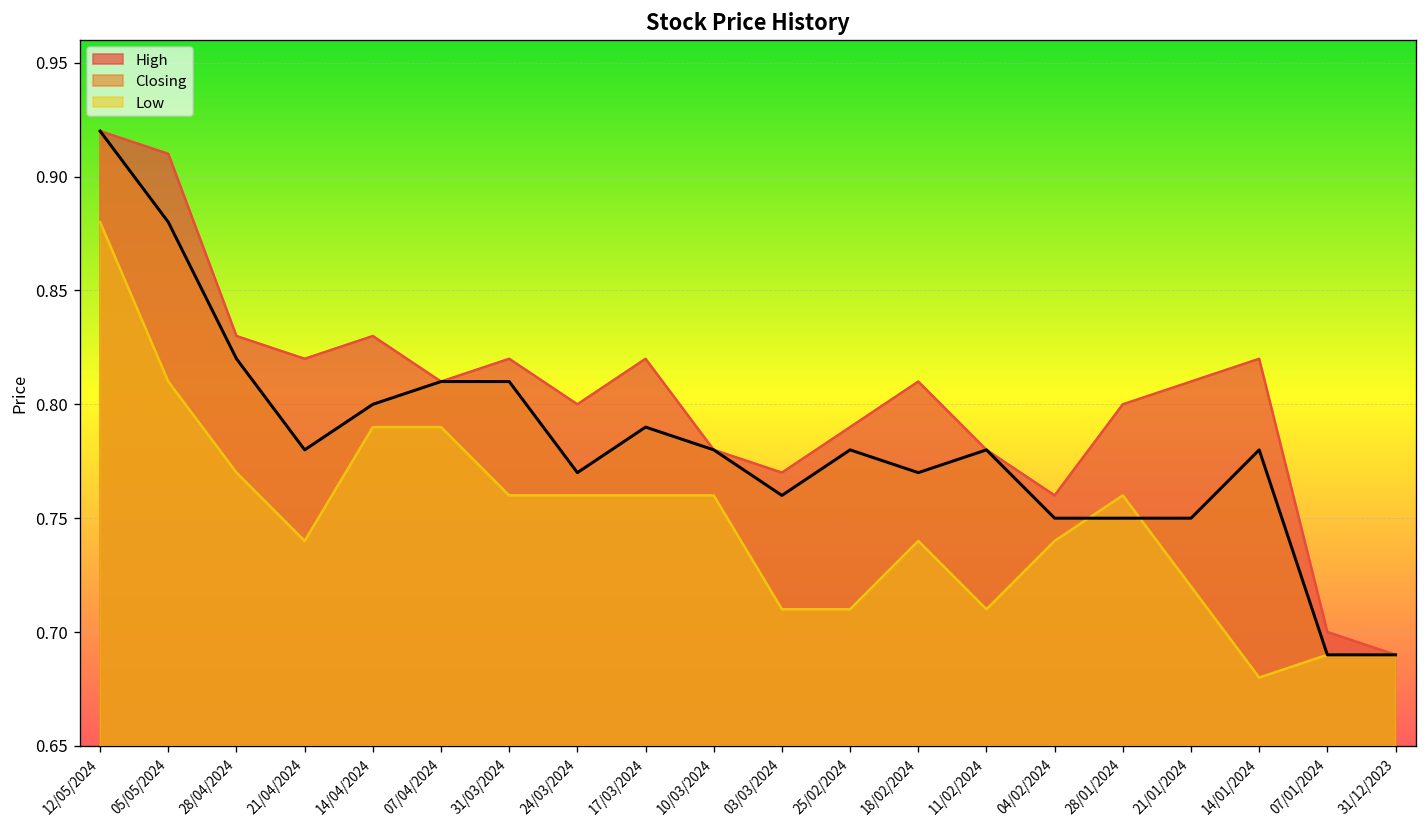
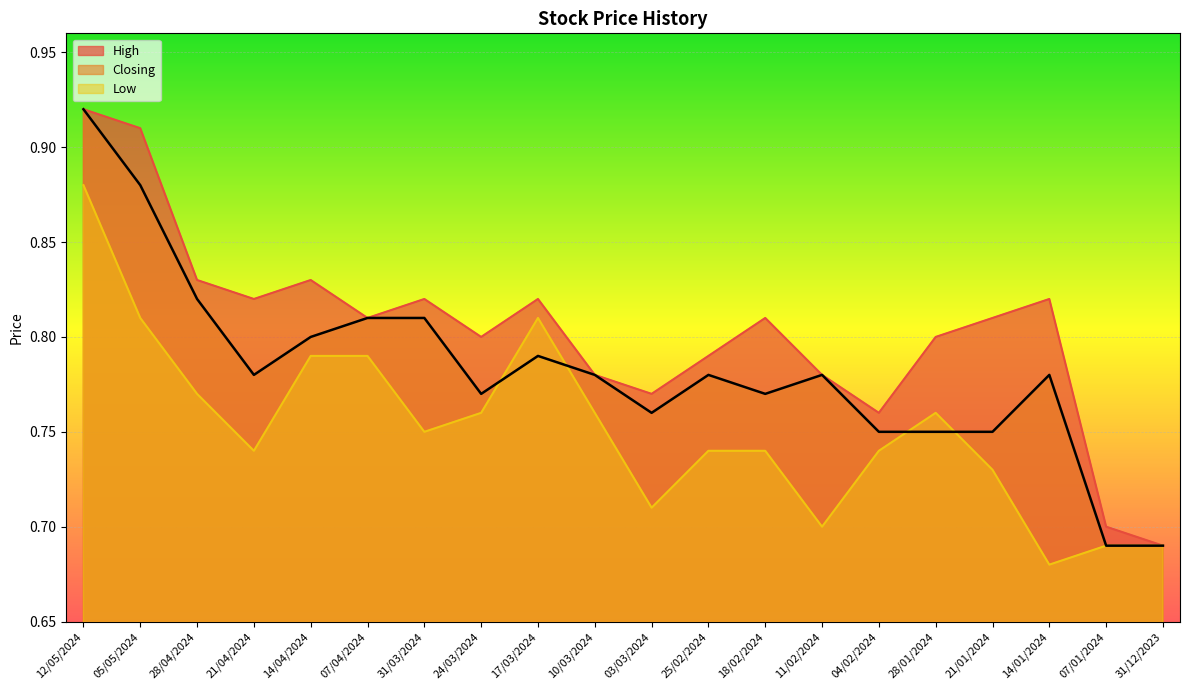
  {
    "Low": {
      "12/05/2024": 0.88,
      "05/05/2024": 0.81,
      "28/04/2024": 0.77,
      "21/04/2024": 0.74,
      "14/04/2024": 0.79,
      "07/04/2024": 0.79,
-     "31/03/2024": 0.76,
+     "31/03/2024": 0.75,
      "24/03/2024": 0.76,
-     "17/03/2024": 0.76,
+     "17/03/2024": 0.81,
      "10/03/2024": 0.76,
      "03/03/2024": 0.71,
-     "25/02/2024": 0.71,
+     "25/02/2024": 0.74,
      "18/02/2024": 0.74,
-     "11/02/2024": 0.71,
+     "11/02/2024": 0.70,
      "04/02/2024": 0.74,
      "28/01/2024": 0.76,
-     "21/01/2024": 0.72,
+     "21/01/2024": 0.73,
      "14/01/2024": 0.68
    }
  }
